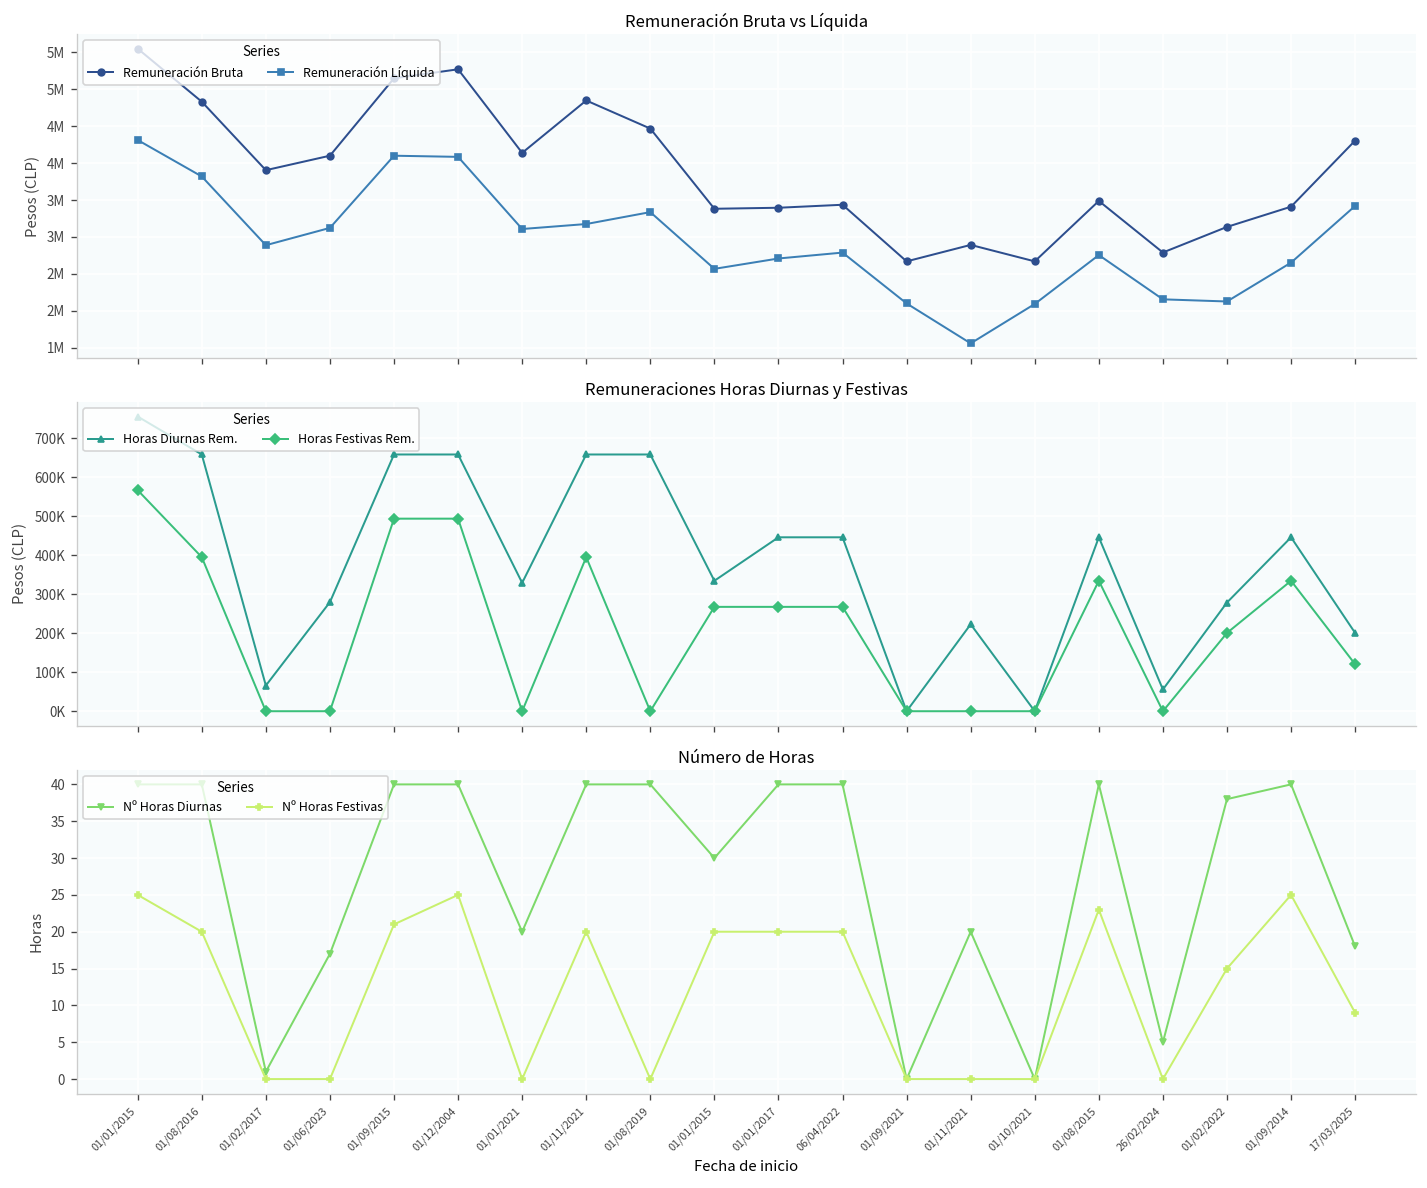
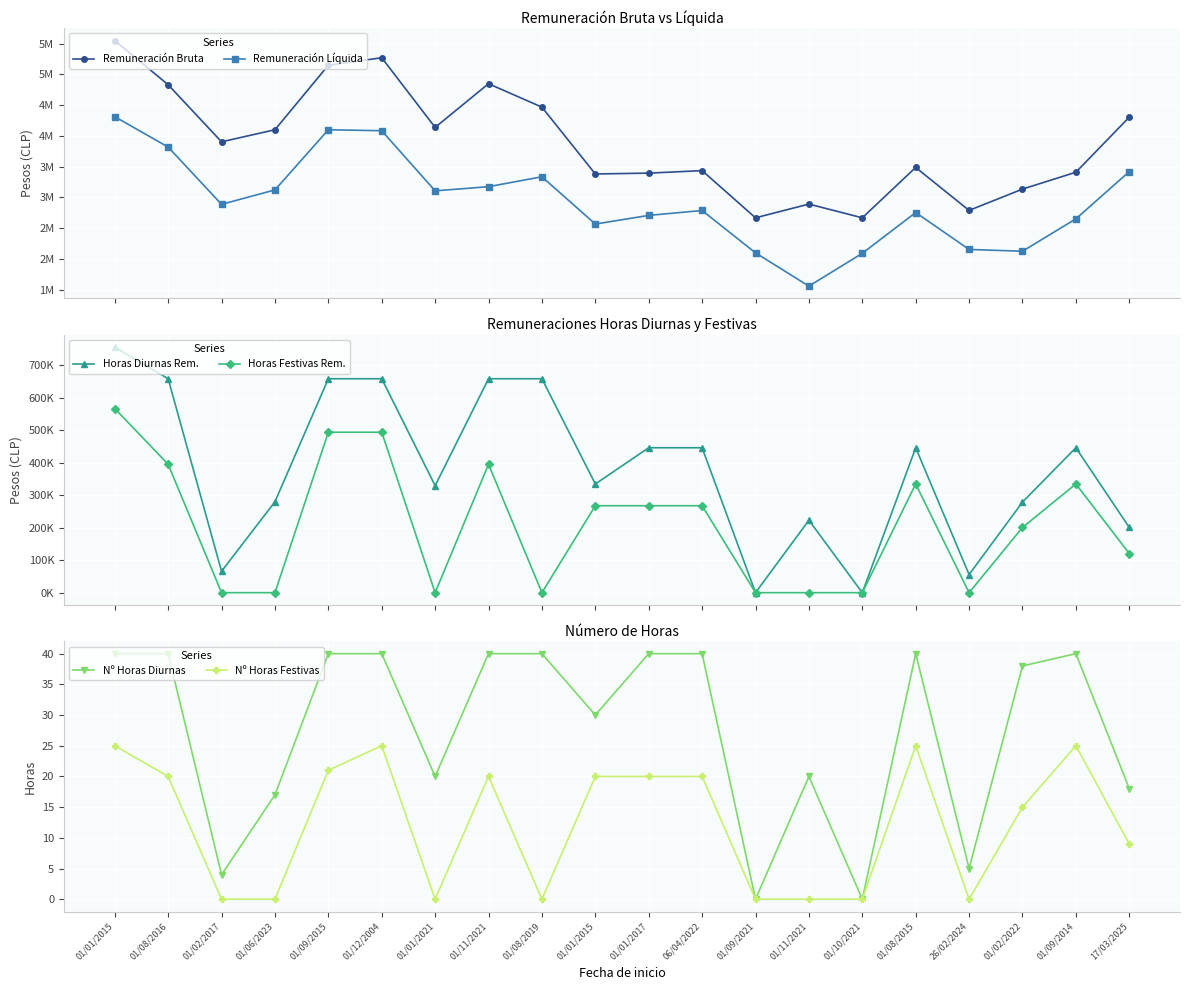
  {
    "Número de Horas": {
      "Nº Horas Diurnas": {
-       "01/02/2017": 1,
+       "01/02/2017": 4,
        "01/06/2023": 17,
        "01/09/2015": 40,
        "01/12/2004": 40,
        "01/01/2021": 20,
        "01/08/2019": 40,
        "01/01/2017": 40,
        "06/04/2022": 40,
        "01/08/2015": 40,
        "26/02/2024": 5,
        "01/02/2022": 38,
        "01/09/2014": 40,
        "17/03/2025": 18
      },
      "Nº Horas Festivas": {
        "01/08/2016": 20,
        "01/02/2017": 0,
        "01/06/2023": 0,
        "01/09/2015": 21,
        "01/12/2004": 25,
        "01/01/2021": 0,
        "01/08/2019": 0,
        "01/01/2017": 20,
        "06/04/2022": 20,
-       "01/08/2015": 23,
+       "01/08/2015": 25,
        "26/02/2024": 0,
        "01/02/2022": 15,
        "01/09/2014": 25,
        "17/03/2025": 9
      }
    }
  }
